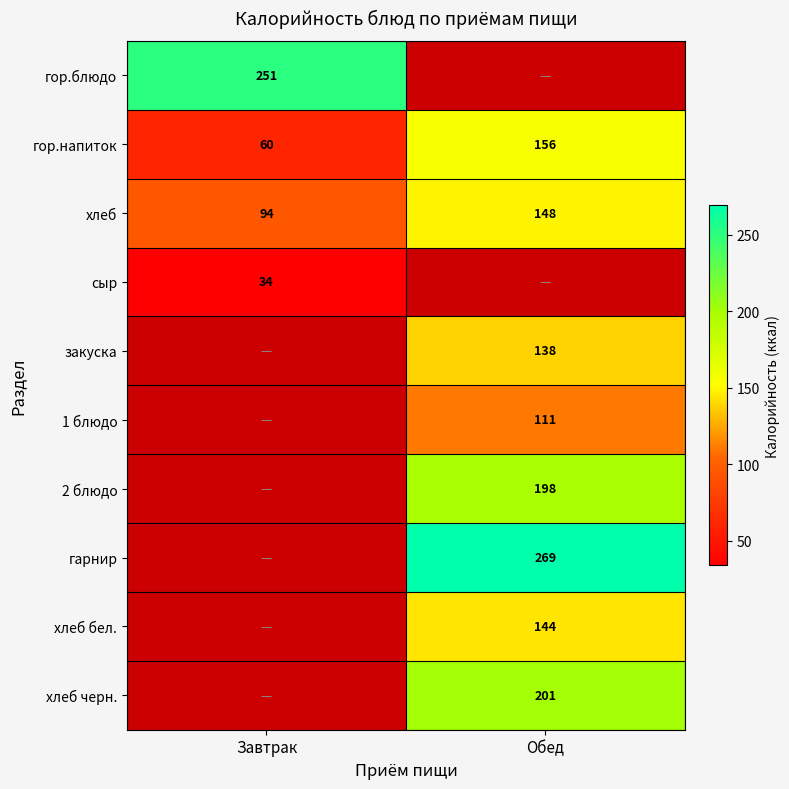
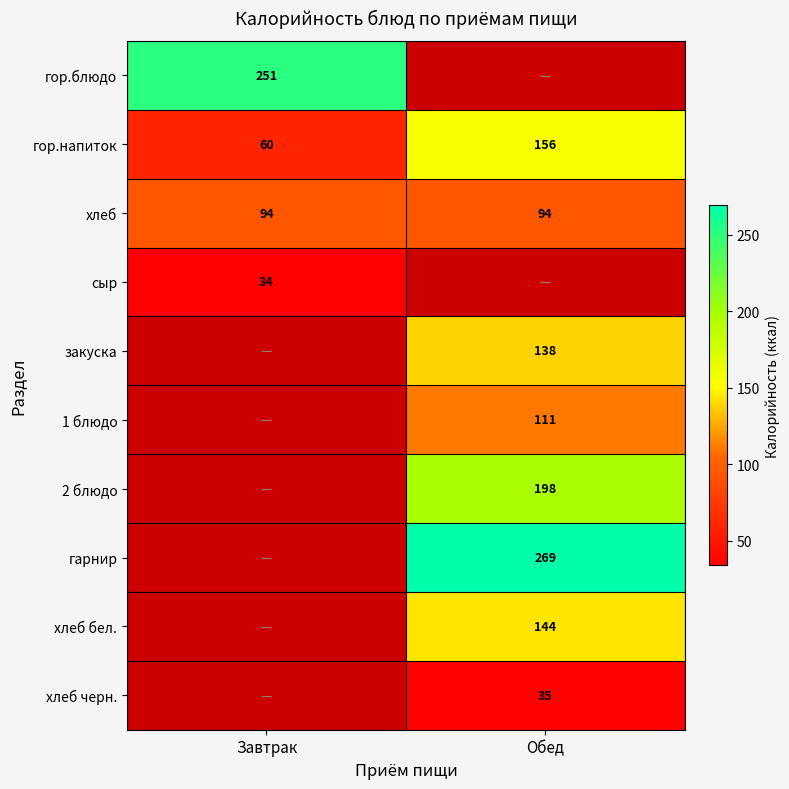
  {
    "гор.блюдо": {
      "Завтрак": 251
    },
    "гор.напиток": {
      "Завтрак": 60,
      "Обед": 156
    },
    "хлеб": {
      "Завтрак": 94,
-     "Обед": 148
+     "Обед": 94
    },
    "сыр": {
      "Завтрак": 34
    },
    "закуска": {
      "Обед": 138
    },
    "1 блюдо": {
      "Обед": 111
    },
    "2 блюдо": {
      "Обед": 198
    },
    "гарнир": {
      "Обед": 269
    },
    "хлеб бел.": {
      "Обед": 144
    },
    "хлеб черн.": {
-     "Обед": 201
+     "Обед": 35
    }
  }
